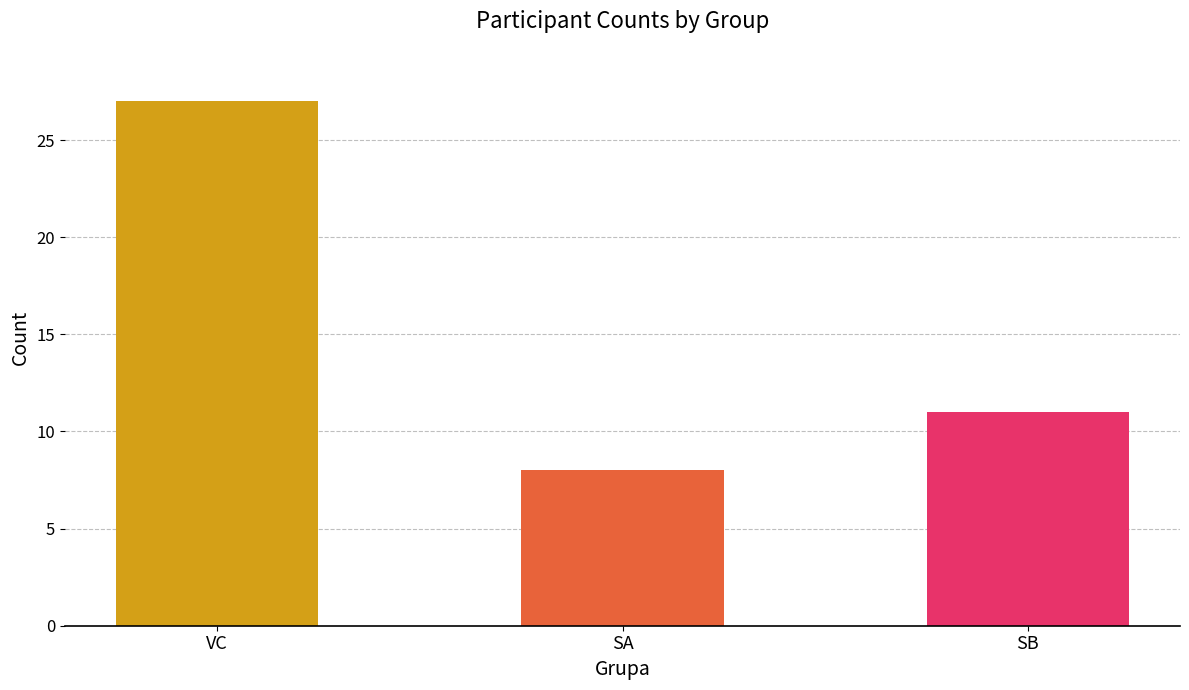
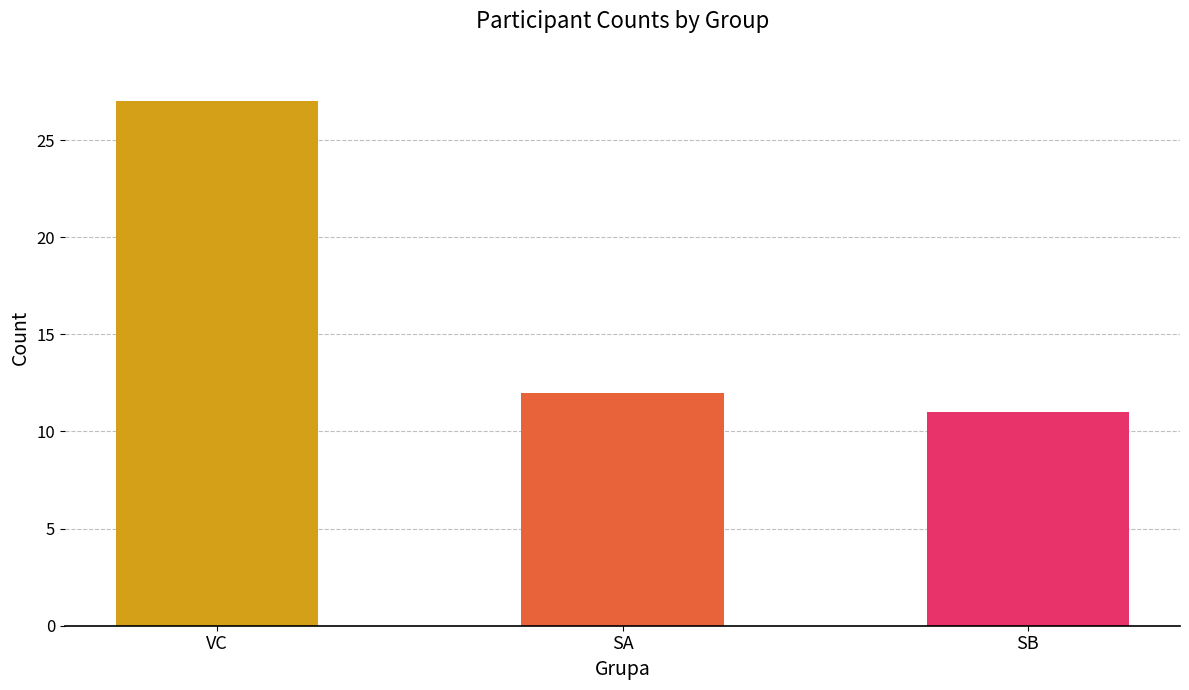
  {
    "VC": 27,
-   "SA": 8,
+   "SA": 12,
    "SB": 11
  }
